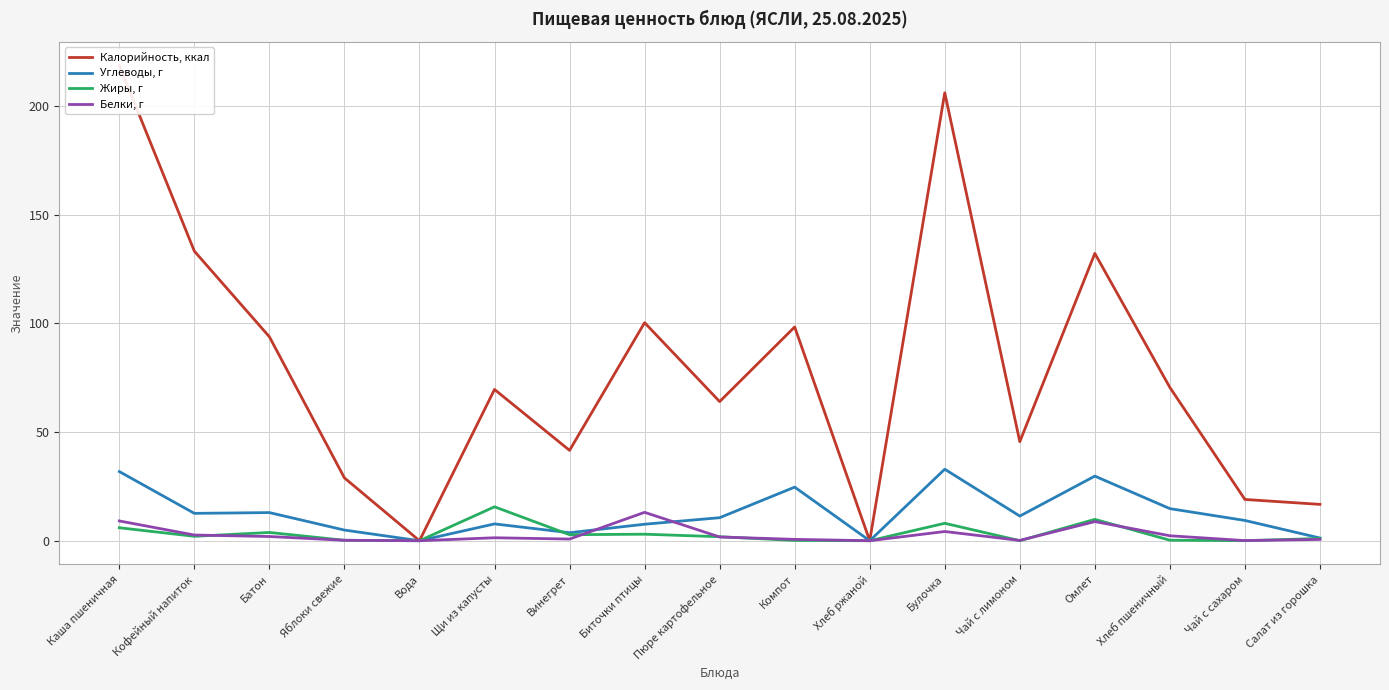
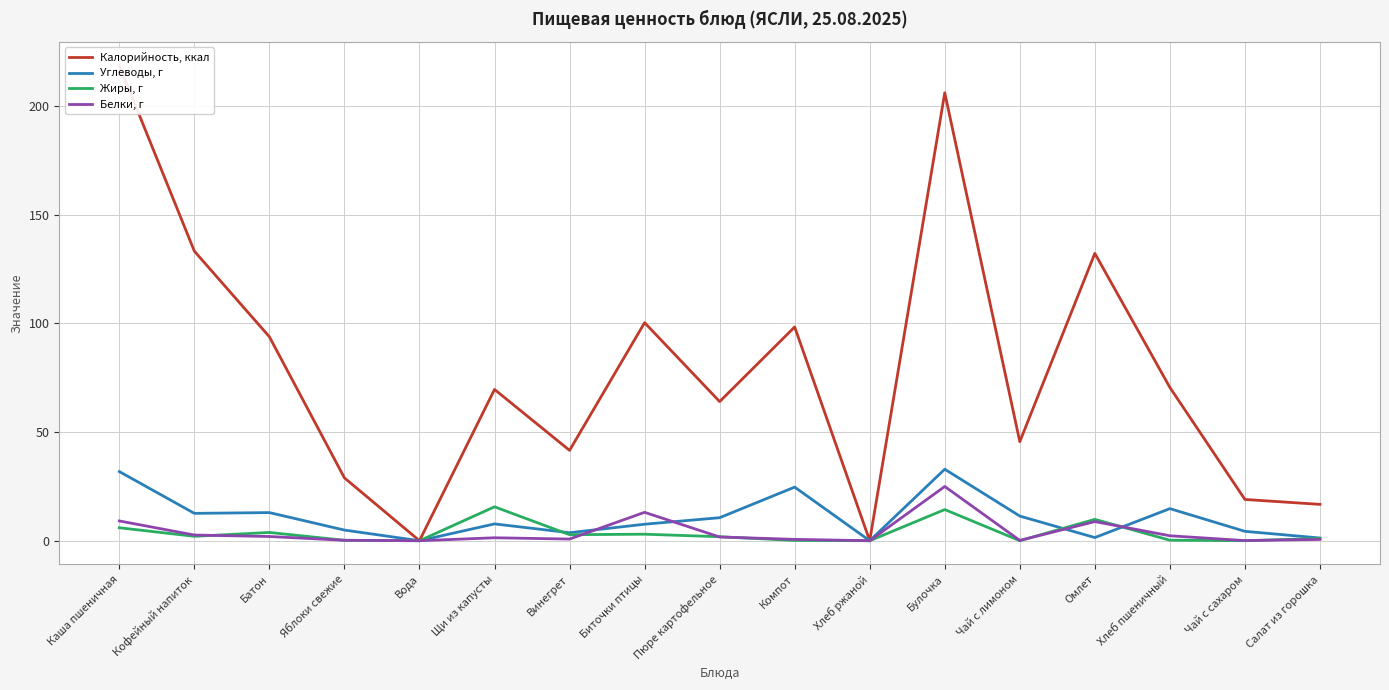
  {
    "Калорийность, ккал": {
      "Кофейный напиток": 133,
      "Батон": 94,
      "Яблоки свежие": 29,
      "Щи из капусты": 70,
      "Винегрет": 42,
      "Биточки птицы": 100,
      "Пюре картофельное": 64,
      "Компот": 98,
      "Булочка": 206,
      "Чай с лимоном": 46,
      "Омлет": 132,
      "Хлеб пшеничный": 71,
      "Чай с сахаром": 19,
      "Салат из горошка": 17
    },
    "Углеводы, г": {
      "Каша пшеничная": 32,
      "Кофейный напиток": 13,
      "Батон": 13,
      "Яблоки свежие": 5,
      "Щи из капусты": 8,
      "Биточки птицы": 8,
      "Пюре картофельное": 11,
      "Компот": 25,
      "Булочка": 33,
      "Чай с лимоном": 11,
-     "Омлет": 30,
+     "Омлет": 1,
      "Хлеб пшеничный": 15,
-     "Чай с сахаром": 9
+     "Чай с сахаром": 4
    },
    "Жиры, г": {
      "Каша пшеничная": 6,
      "Батон": 4,
      "Щи из капусты": 16,
      "Биточки птицы": 3,
-     "Булочка": 8,
+     "Булочка": 14,
      "Хлеб пшеничный": 0
    },
    "Белки, г": {
      "Каша пшеничная": 9,
      "Батон": 2,
      "Щи из капусты": 1,
      "Винегрет": 1,
      "Биточки птицы": 13,
-     "Булочка": 4,
+     "Булочка": 25,
      "Хлеб пшеничный": 2
    }
  }
